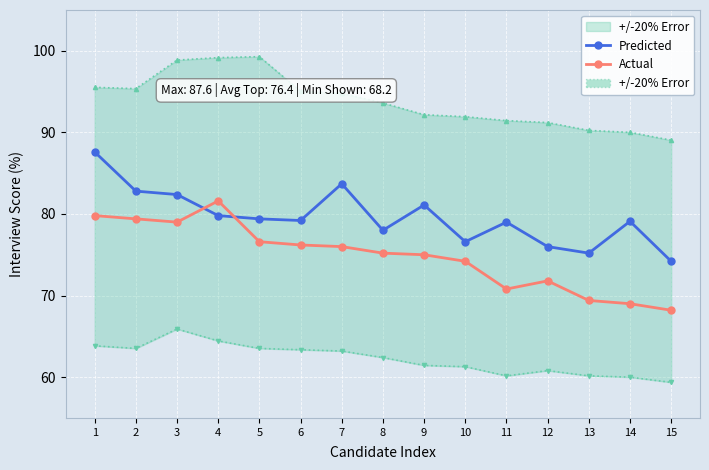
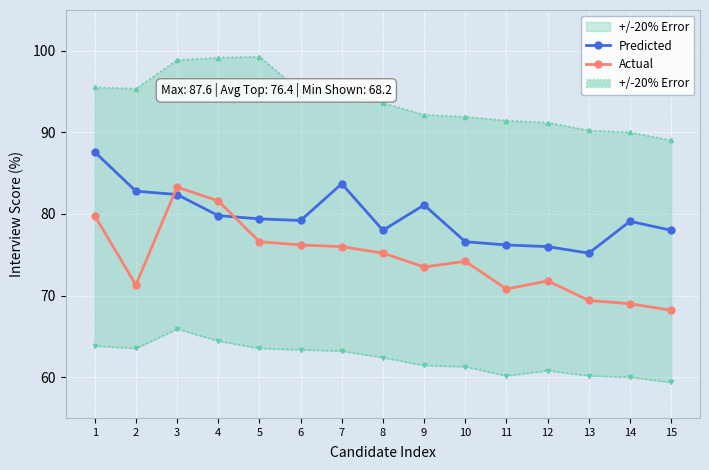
  {
    "Predicted": {
      "1": 88,
      "2": 83,
      "3": 82,
      "4": 80,
      "5": 79,
      "6": 79,
      "7": 84,
      "8": 78,
      "9": 81,
      "10": 77,
-     "11": 79,
+     "11": 76,
      "12": 76,
      "13": 75,
      "14": 79,
-     "15": 74
+     "15": 78
    },
    "Actual": {
      "1": 80,
-     "2": 79,
-     "3": 79,
+     "2": 71,
+     "3": 83,
      "4": 82,
      "5": 77,
      "6": 76,
      "7": 76,
      "8": 75,
-     "9": 75,
+     "9": 74,
      "10": 74,
      "11": 71,
      "12": 72,
      "13": 69,
      "14": 69,
      "15": 68
    }
  }
